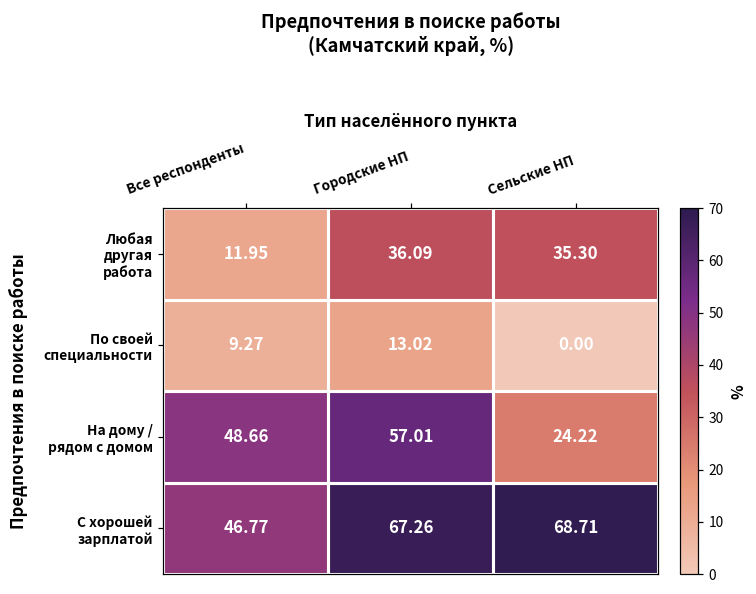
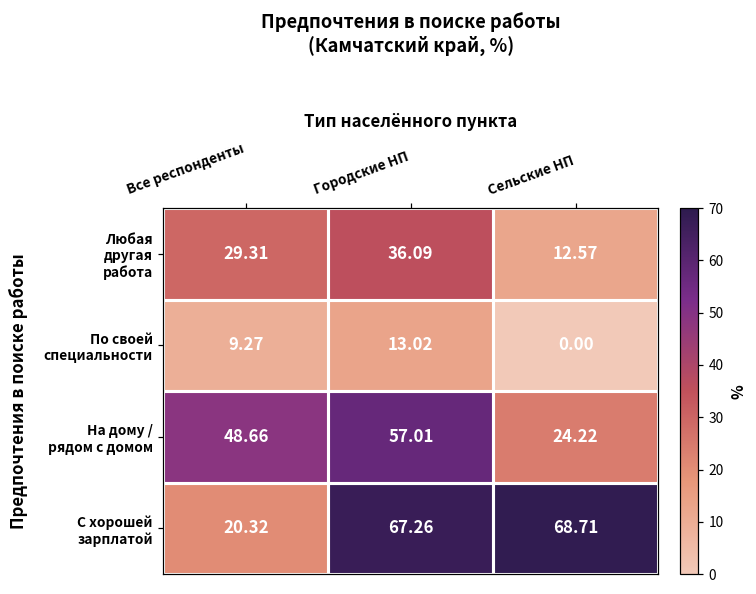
  {
    "Любая другая работа": {
-     "Все респонденты": 11.95,
+     "Все респонденты": 29.31,
      "Городские НП": 36.09,
-     "Сельские НП": 35.30
+     "Сельские НП": 12.57
    },
    "По своей специальности": {
      "Все респонденты": 9.27,
      "Городские НП": 13.02,
      "Сельские НП": 0.00
    },
    "На дому / рядом с домом": {
      "Все респонденты": 48.66,
      "Городские НП": 57.01,
      "Сельские НП": 24.22
    },
    "С хорошей зарплатой": {
-     "Все респонденты": 46.77,
+     "Все респонденты": 20.32,
      "Городские НП": 67.26,
      "Сельские НП": 68.71
    }
  }
